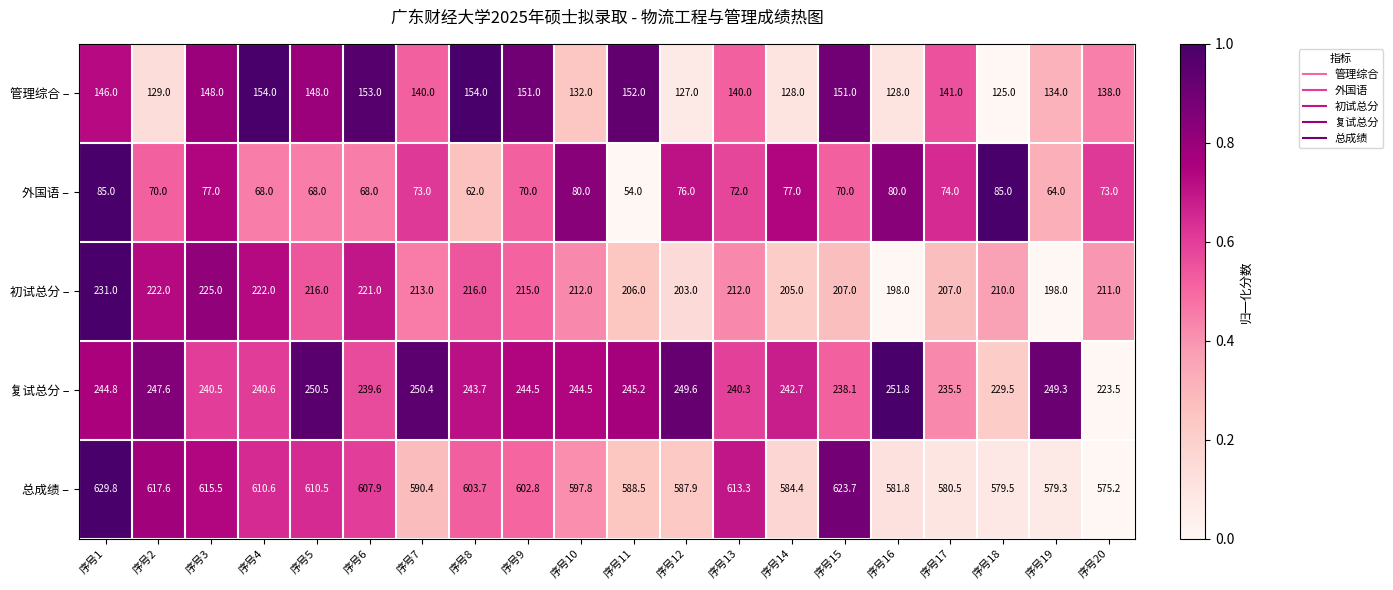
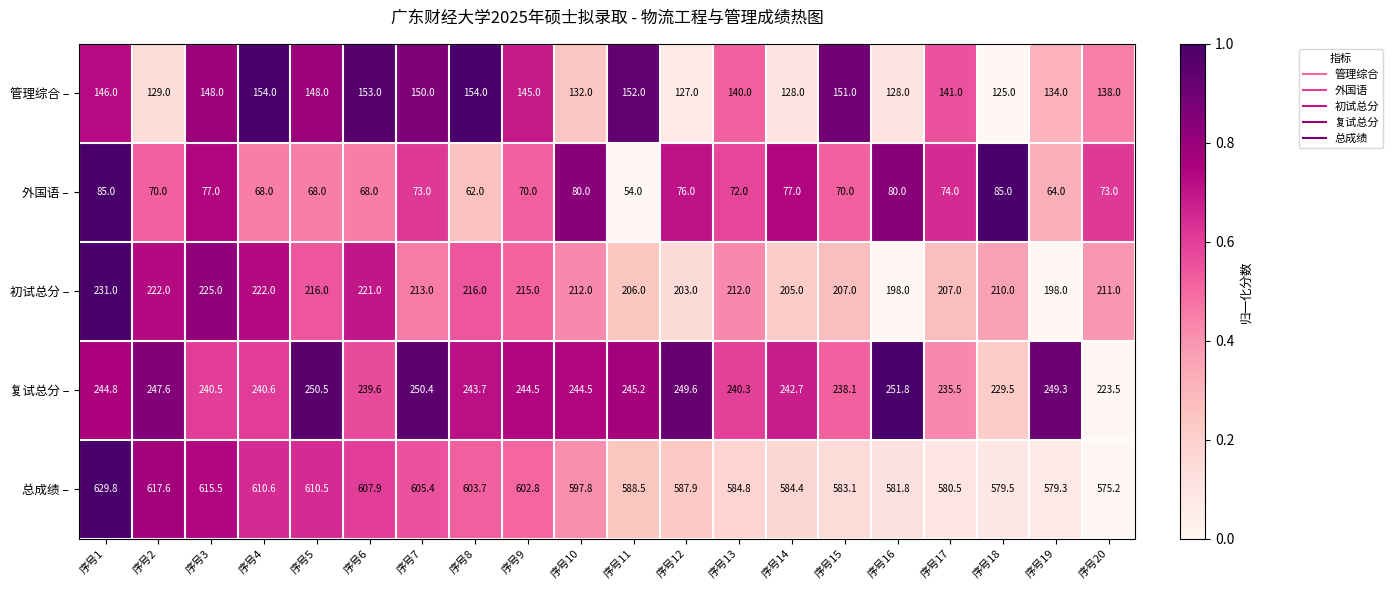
  {
    "管理综合 –": {
      "序号1": 146.0,
      "序号2": 129.0,
      "序号3": 148.0,
      "序号4": 154.0,
      "序号5": 148.0,
      "序号6": 153.0,
-     "序号7": 140.0,
+     "序号7": 150.0,
      "序号8": 154.0,
-     "序号9": 151.0,
+     "序号9": 145.0,
      "序号10": 132.0,
      "序号11": 152.0,
      "序号12": 127.0,
      "序号13": 140.0,
      "序号14": 128.0,
      "序号15": 151.0,
      "序号16": 128.0,
      "序号17": 141.0,
      "序号18": 125.0,
      "序号19": 134.0,
      "序号20": 138.0
    },
    "外国语 –": {
      "序号1": 85.0,
      "序号2": 70.0,
      "序号3": 77.0,
      "序号4": 68.0,
      "序号5": 68.0,
      "序号6": 68.0,
      "序号7": 73.0,
      "序号8": 62.0,
      "序号9": 70.0,
      "序号10": 80.0,
      "序号11": 54.0,
      "序号12": 76.0,
      "序号13": 72.0,
      "序号14": 77.0,
      "序号15": 70.0,
      "序号16": 80.0,
      "序号17": 74.0,
      "序号18": 85.0,
      "序号19": 64.0,
      "序号20": 73.0
    },
    "初试总分 –": {
      "序号1": 231.0,
      "序号2": 222.0,
      "序号3": 225.0,
      "序号4": 222.0,
      "序号5": 216.0,
      "序号6": 221.0,
      "序号7": 213.0,
      "序号8": 216.0,
      "序号9": 215.0,
      "序号10": 212.0,
      "序号11": 206.0,
      "序号12": 203.0,
      "序号13": 212.0,
      "序号14": 205.0,
      "序号15": 207.0,
      "序号16": 198.0,
      "序号17": 207.0,
      "序号18": 210.0,
      "序号19": 198.0,
      "序号20": 211.0
    },
    "复试总分 –": {
      "序号1": 244.8,
      "序号2": 247.6,
      "序号3": 240.5,
      "序号4": 240.6,
      "序号5": 250.5,
      "序号6": 239.6,
      "序号7": 250.4,
      "序号8": 243.7,
      "序号9": 244.5,
      "序号10": 244.5,
      "序号11": 245.2,
      "序号12": 249.6,
      "序号13": 240.3,
      "序号14": 242.7,
      "序号15": 238.1,
      "序号16": 251.8,
      "序号17": 235.5,
      "序号18": 229.5,
      "序号19": 249.3,
      "序号20": 223.5
    },
    "总成绩 –": {
      "序号1": 629.8,
      "序号2": 617.6,
      "序号3": 615.5,
      "序号4": 610.6,
      "序号5": 610.5,
      "序号6": 607.9,
-     "序号7": 590.4,
+     "序号7": 605.4,
      "序号8": 603.7,
      "序号9": 602.8,
      "序号10": 597.8,
      "序号11": 588.5,
      "序号12": 587.9,
-     "序号13": 613.3,
+     "序号13": 584.8,
      "序号14": 584.4,
-     "序号15": 623.7,
+     "序号15": 583.1,
      "序号16": 581.8,
      "序号17": 580.5,
      "序号18": 579.5,
      "序号19": 579.3,
      "序号20": 575.2
    }
  }
